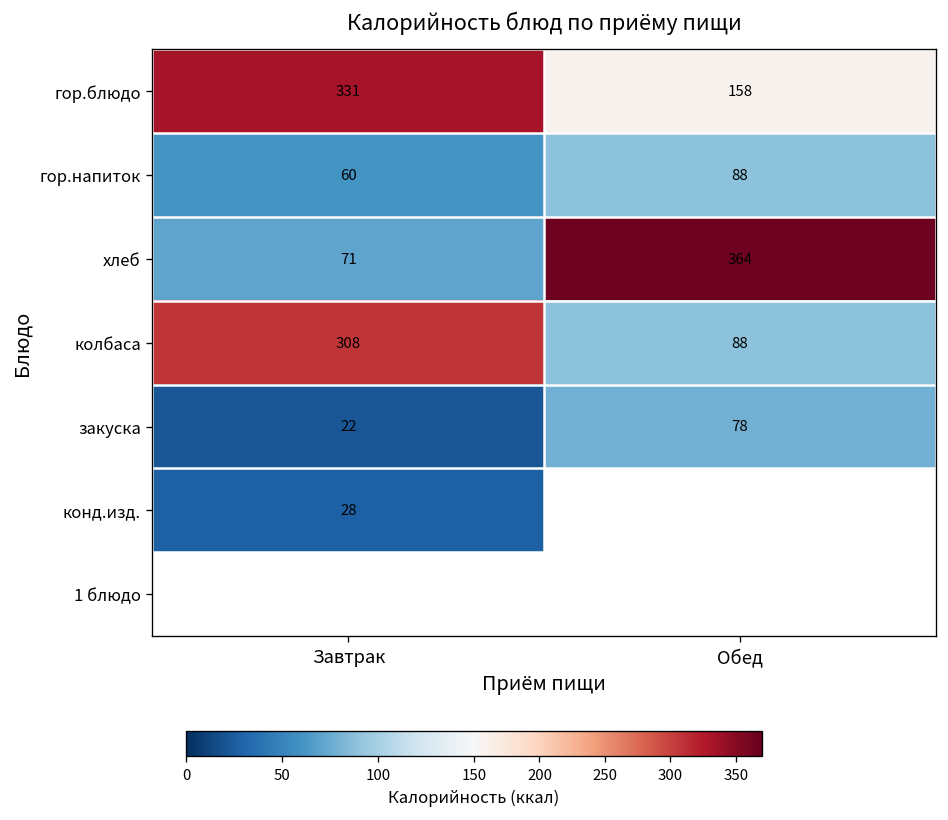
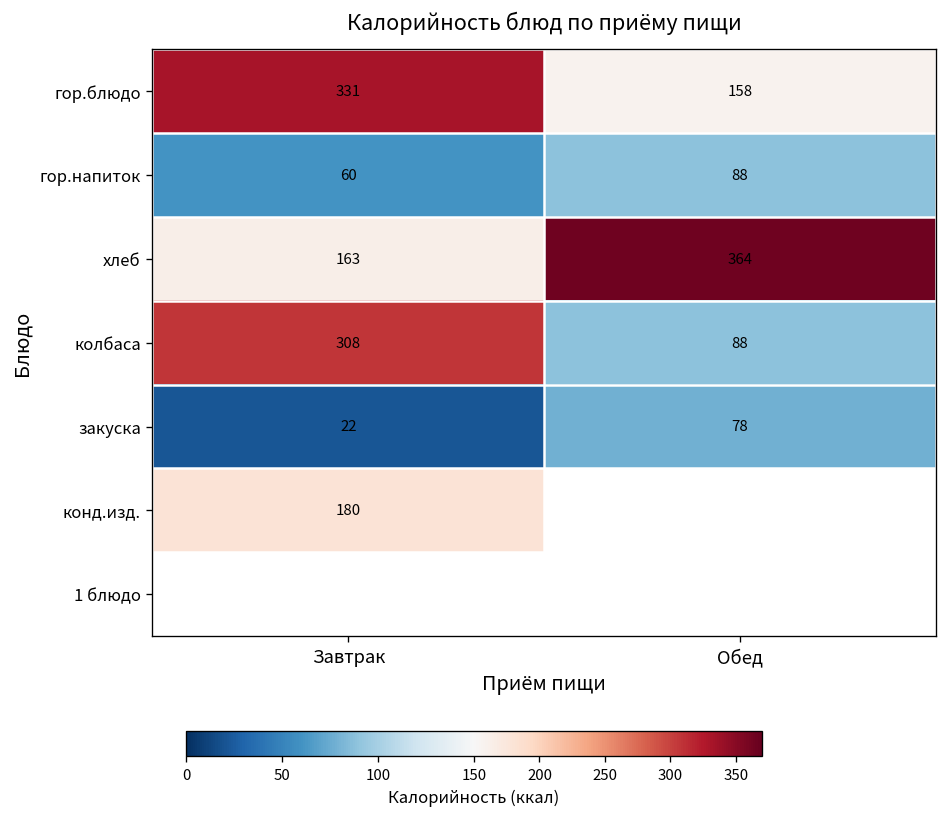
  {
    "гор.блюдо": {
      "Завтрак": 331,
      "Обед": 158
    },
    "гор.напиток": {
      "Завтрак": 60,
      "Обед": 88
    },
    "хлеб": {
-     "Завтрак": 71,
+     "Завтрак": 163,
      "Обед": 364
    },
    "колбаса": {
      "Завтрак": 308,
      "Обед": 88
    },
    "закуска": {
      "Завтрак": 22,
      "Обед": 78
    },
    "конд.изд.": {
-     "Завтрак": 28
+     "Завтрак": 180
    }
  }
